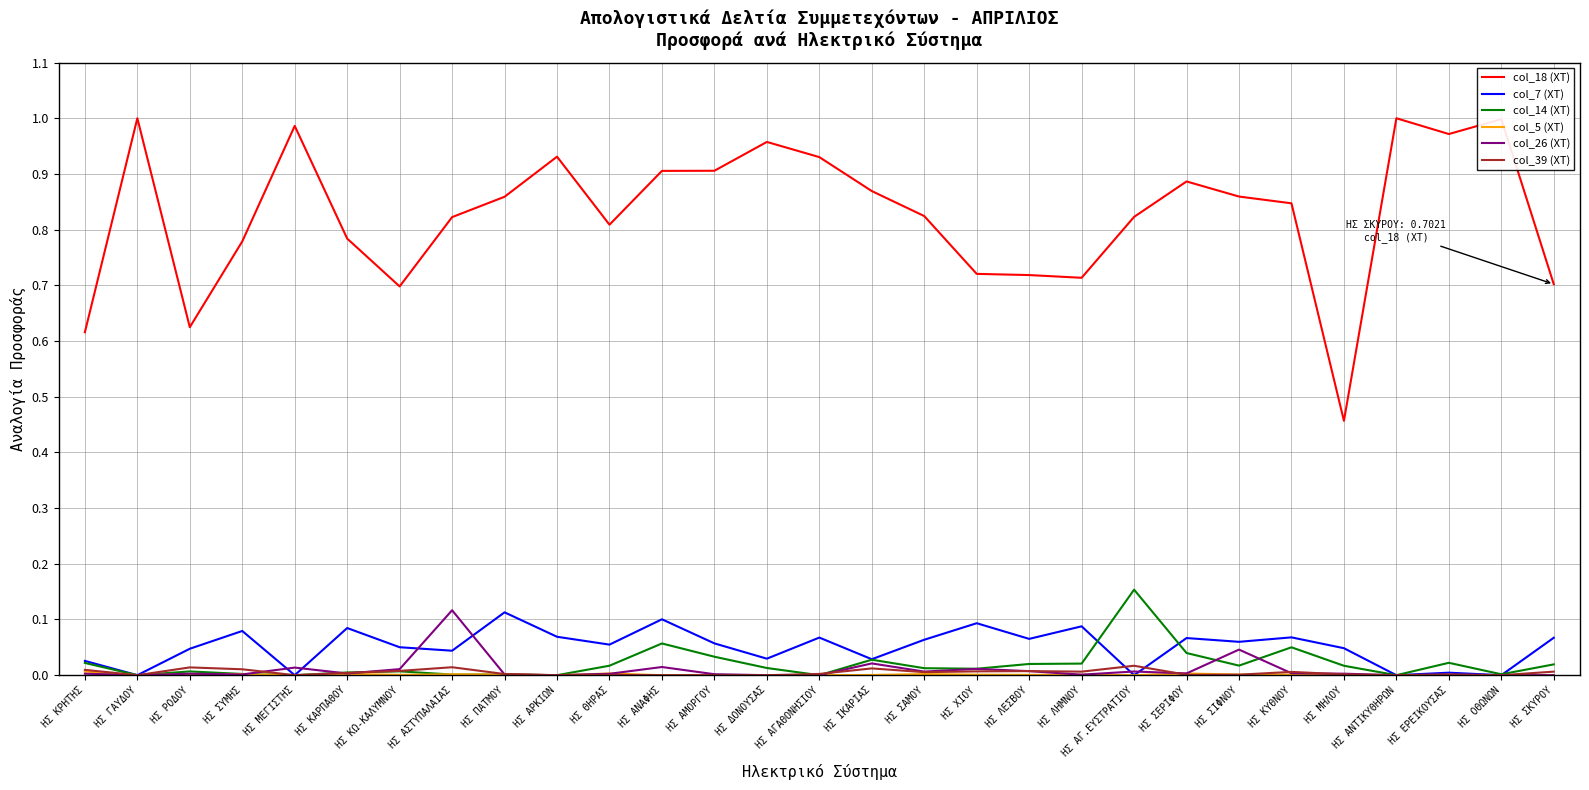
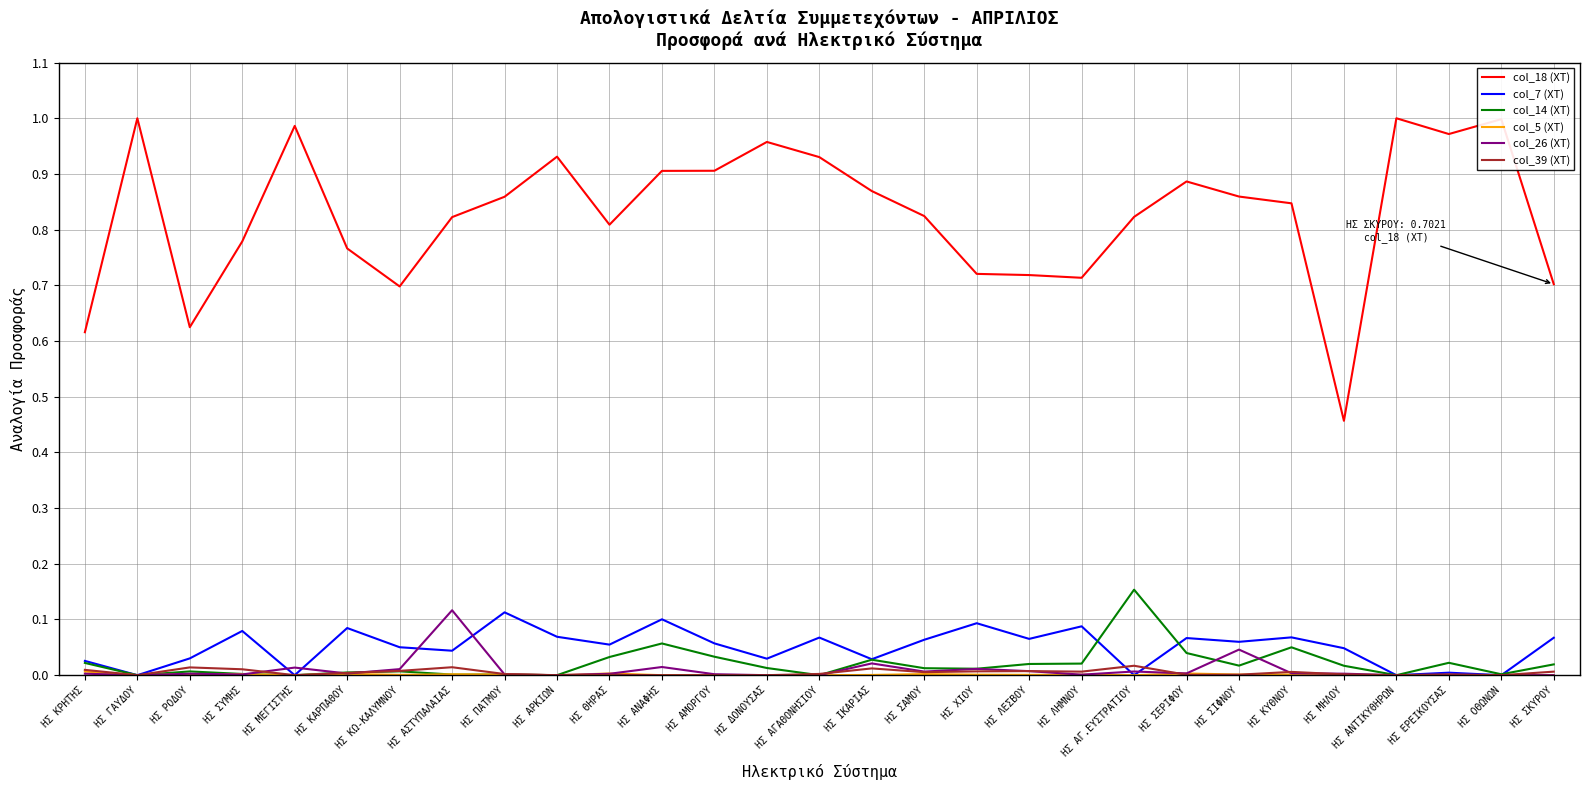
  {
    "col_18 (ΧΤ)": {
      "ΗΣ ΚΡΗΤΗΣ": 0.62,
      "ΗΣ ΓΑΥΔΟΥ": 1.00,
      "ΗΣ ΡΟΔΟΥ": 0.62,
      "ΗΣ ΣΥΜΗΣ": 0.78,
      "ΗΣ ΜΕΓΙΣΤΗΣ": 0.99,
-     "ΗΣ ΚΑΡΠΑΘΟΥ": 0.78,
+     "ΗΣ ΚΑΡΠΑΘΟΥ": 0.77,
      "ΗΣ ΚΩ-ΚΑΛΥΜΝΟΥ": 0.70,
      "ΗΣ ΑΣΤΥΠΑΛΑΙΑΣ": 0.82,
      "ΗΣ ΠΑΤΜΟΥ": 0.86,
      "ΗΣ ΑΡΚΙΩΝ": 0.93,
      "ΗΣ ΘΗΡΑΣ": 0.81,
      "ΗΣ ΑΝΑΦΗΣ": 0.91,
      "ΗΣ ΑΜΟΡΓΟΥ": 0.91,
      "ΗΣ ΔΟΝΟΥΣΑΣ": 0.96,
      "ΗΣ ΑΓΑΘΟΝΗΣΙΟΥ": 0.93,
      "ΗΣ ΙΚΑΡΙΑΣ": 0.87,
      "ΗΣ ΣΑΜΟΥ": 0.82,
      "ΗΣ ΧΙΟΥ": 0.72,
      "ΗΣ ΛΕΣΒΟΥ": 0.72,
      "ΗΣ ΛΗΜΝΟΥ": 0.71,
      "ΗΣ ΑΓ.ΕΥΣΤΡΑΤΙΟΥ": 0.82,
      "ΗΣ ΣΕΡΙΦΟΥ": 0.89,
      "ΗΣ ΣΙΦΝΟΥ": 0.86,
      "ΗΣ ΚΥΘΝΟΥ": 0.85,
      "ΗΣ ΜΗΛΟΥ": 0.46,
      "ΗΣ ΑΝΤΙΚΥΘΗΡΩΝ": 1.00,
      "ΗΣ ΕΡΕΙΚΟΥΣΑΣ": 0.97
    },
    "col_7 (ΧΤ)": {
-     "ΗΣ ΡΟΔΟΥ": 0.05,
+     "ΗΣ ΡΟΔΟΥ": 0.03,
      "ΗΣ ΣΥΜΗΣ": 0.08,
      "ΗΣ ΚΑΡΠΑΘΟΥ": 0.08,
      "ΗΣ ΚΩ-ΚΑΛΥΜΝΟΥ": 0.05,
      "ΗΣ ΑΣΤΥΠΑΛΑΙΑΣ": 0.04,
      "ΗΣ ΠΑΤΜΟΥ": 0.11,
      "ΗΣ ΑΡΚΙΩΝ": 0.07,
      "ΗΣ ΘΗΡΑΣ": 0.05,
      "ΗΣ ΑΝΑΦΗΣ": 0.10,
      "ΗΣ ΑΜΟΡΓΟΥ": 0.06,
      "ΗΣ ΔΟΝΟΥΣΑΣ": 0.03,
      "ΗΣ ΑΓΑΘΟΝΗΣΙΟΥ": 0.07,
      "ΗΣ ΣΑΜΟΥ": 0.06,
      "ΗΣ ΧΙΟΥ": 0.09,
      "ΗΣ ΛΕΣΒΟΥ": 0.07,
      "ΗΣ ΛΗΜΝΟΥ": 0.09,
      "ΗΣ ΣΕΡΙΦΟΥ": 0.07,
      "ΗΣ ΣΙΦΝΟΥ": 0.06,
      "ΗΣ ΚΥΘΝΟΥ": 0.07,
      "ΗΣ ΜΗΛΟΥ": 0.05,
      "ΗΣ ΣΚΥΡΟΥ": 0.07
    },
    "col_14 (ΧΤ)": {
-     "ΗΣ ΘΗΡΑΣ": 0.02,
+     "ΗΣ ΘΗΡΑΣ": 0.03,
      "ΗΣ ΑΝΑΦΗΣ": 0.06,
      "ΗΣ ΑΜΟΡΓΟΥ": 0.03,
      "ΗΣ ΔΟΝΟΥΣΑΣ": 0.01,
      "ΗΣ ΣΑΜΟΥ": 0.01,
      "ΗΣ ΛΕΣΒΟΥ": 0.02,
      "ΗΣ ΛΗΜΝΟΥ": 0.02,
      "ΗΣ ΑΓ.ΕΥΣΤΡΑΤΙΟΥ": 0.15,
      "ΗΣ ΣΕΡΙΦΟΥ": 0.04,
      "ΗΣ ΣΙΦΝΟΥ": 0.02,
      "ΗΣ ΚΥΘΝΟΥ": 0.05,
      "ΗΣ ΜΗΛΟΥ": 0.02,
      "ΗΣ ΕΡΕΙΚΟΥΣΑΣ": 0.02,
      "ΗΣ ΣΚΥΡΟΥ": 0.02
    },
    "col_5 (ΧΤ)": {
      "ΗΣ ΚΩ-ΚΑΛΥΜΝΟΥ": 0.00,
      "ΗΣ ΙΚΑΡΙΑΣ": 0.00,
      "ΗΣ ΧΙΟΥ": 0.00,
      "ΗΣ ΛΕΣΒΟΥ": 0.00
    },
    "col_26 (ΧΤ)": {
      "ΗΣ ΜΕΓΙΣΤΗΣ": 0.01,
      "ΗΣ ΑΣΤΥΠΑΛΑΙΑΣ": 0.12,
      "ΗΣ ΑΝΑΦΗΣ": 0.01,
      "ΗΣ ΙΚΑΡΙΑΣ": 0.02,
      "ΗΣ ΑΓ.ΕΥΣΤΡΑΤΙΟΥ": 0.01,
      "ΗΣ ΣΙΦΝΟΥ": 0.05
    },
    "col_39 (ΧΤ)": {
      "ΗΣ ΡΟΔΟΥ": 0.01,
      "ΗΣ ΣΥΜΗΣ": 0.01,
      "ΗΣ ΑΣΤΥΠΑΛΑΙΑΣ": 0.01,
      "ΗΣ ΙΚΑΡΙΑΣ": 0.01,
      "ΗΣ ΛΗΜΝΟΥ": 0.01,
      "ΗΣ ΑΓ.ΕΥΣΤΡΑΤΙΟΥ": 0.02,
      "ΗΣ ΣΚΥΡΟΥ": 0.01
    }
  }
